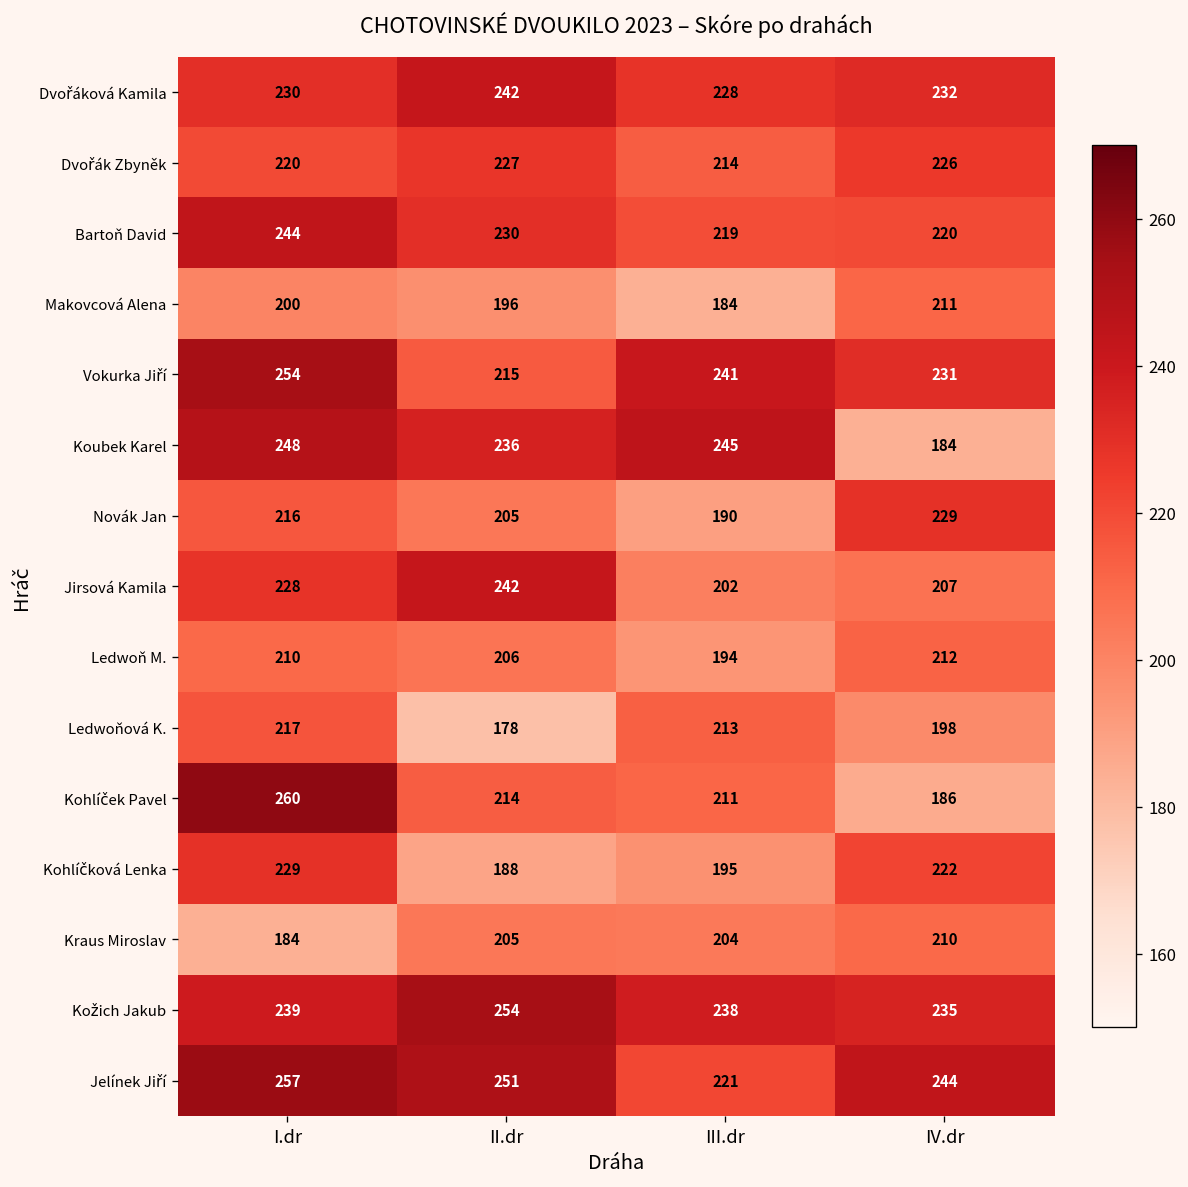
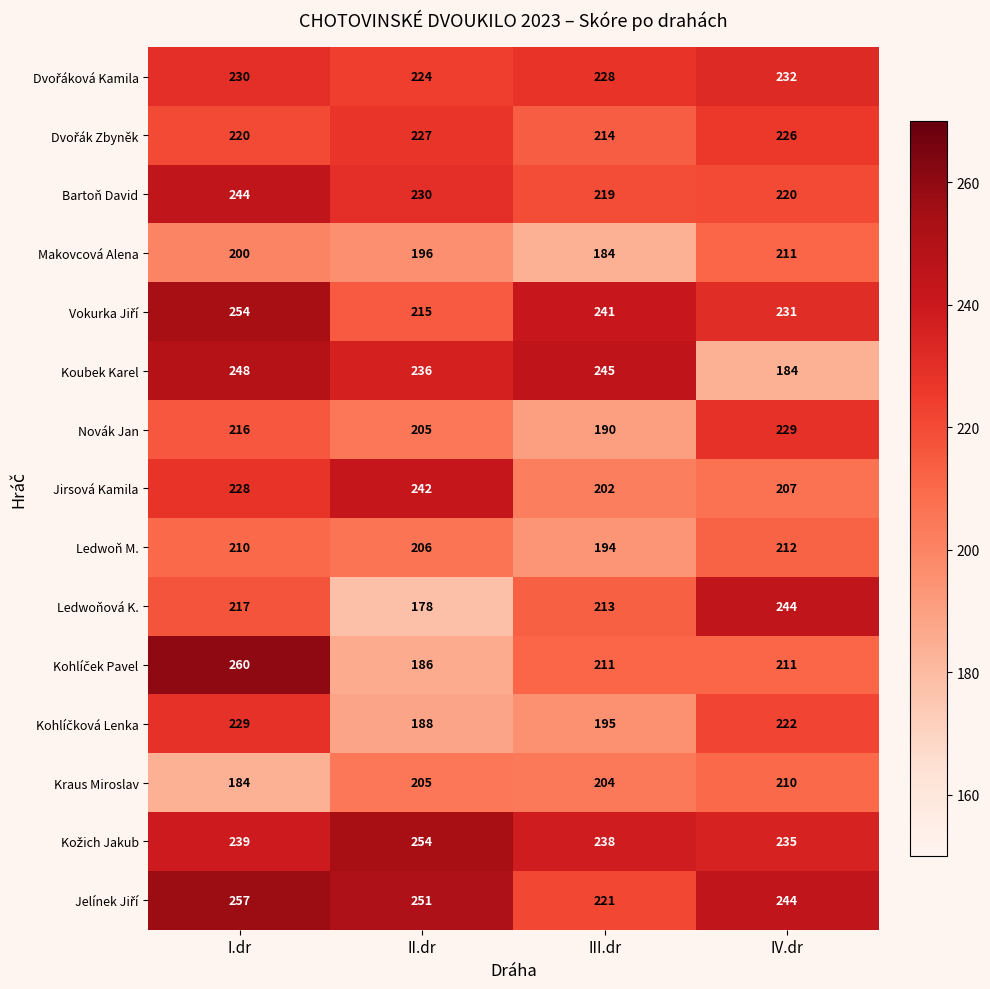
  {
    "Dvořáková Kamila": {
      "I.dr": 230,
-     "II.dr": 242,
+     "II.dr": 224,
      "III.dr": 228,
      "IV.dr": 232
    },
    "Dvořák Zbyněk": {
      "I.dr": 220,
      "II.dr": 227,
      "III.dr": 214,
      "IV.dr": 226
    },
    "Bartoň David": {
      "I.dr": 244,
      "II.dr": 230,
      "III.dr": 219,
      "IV.dr": 220
    },
    "Makovcová Alena": {
      "I.dr": 200,
      "II.dr": 196,
      "III.dr": 184,
      "IV.dr": 211
    },
    "Vokurka Jiří": {
      "I.dr": 254,
      "II.dr": 215,
      "III.dr": 241,
      "IV.dr": 231
    },
    "Koubek Karel": {
      "I.dr": 248,
      "II.dr": 236,
      "III.dr": 245,
      "IV.dr": 184
    },
    "Novák Jan": {
      "I.dr": 216,
      "II.dr": 205,
      "III.dr": 190,
      "IV.dr": 229
    },
    "Jirsová Kamila": {
      "I.dr": 228,
      "II.dr": 242,
      "III.dr": 202,
      "IV.dr": 207
    },
    "Ledwoň M.": {
      "I.dr": 210,
      "II.dr": 206,
      "III.dr": 194,
      "IV.dr": 212
    },
    "Ledwoňová K.": {
      "I.dr": 217,
      "II.dr": 178,
      "III.dr": 213,
-     "IV.dr": 198
+     "IV.dr": 244
    },
    "Kohlíček Pavel": {
      "I.dr": 260,
-     "II.dr": 214,
+     "II.dr": 186,
      "III.dr": 211,
-     "IV.dr": 186
+     "IV.dr": 211
    },
    "Kohlíčková Lenka": {
      "I.dr": 229,
      "II.dr": 188,
      "III.dr": 195,
      "IV.dr": 222
    },
    "Kraus Miroslav": {
      "I.dr": 184,
      "II.dr": 205,
      "III.dr": 204,
      "IV.dr": 210
    },
    "Kožich Jakub": {
      "I.dr": 239,
      "II.dr": 254,
      "III.dr": 238,
      "IV.dr": 235
    },
    "Jelínek Jiří": {
      "I.dr": 257,
      "II.dr": 251,
      "III.dr": 221,
      "IV.dr": 244
    }
  }
